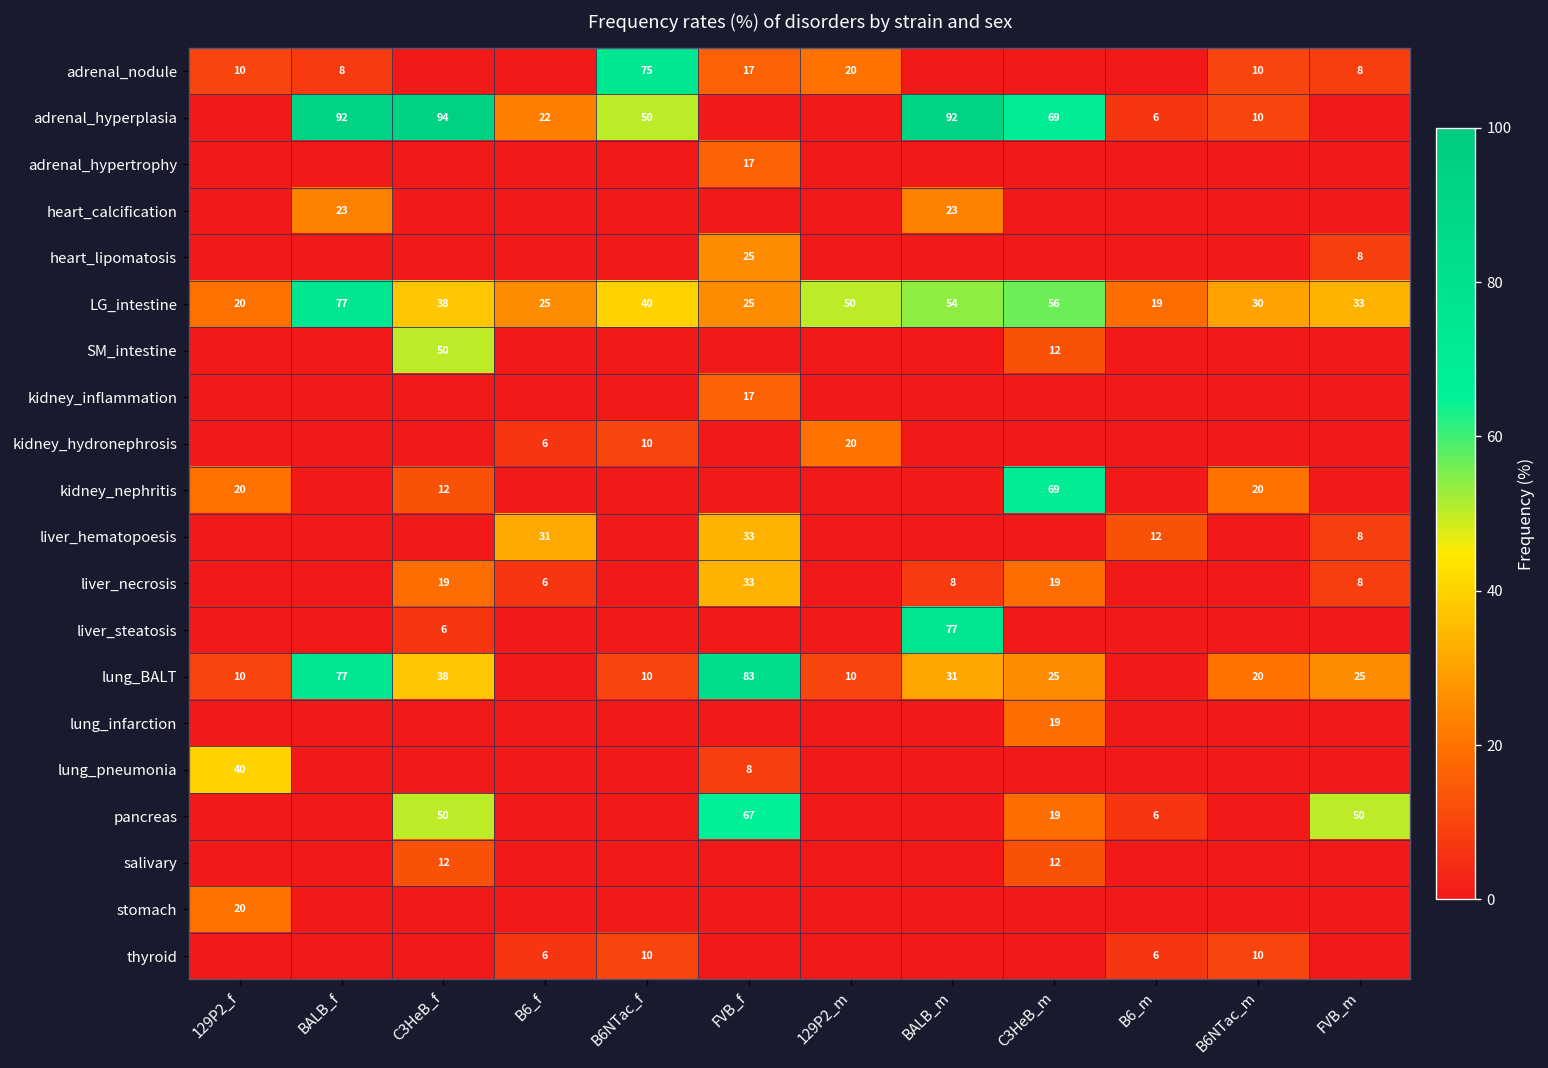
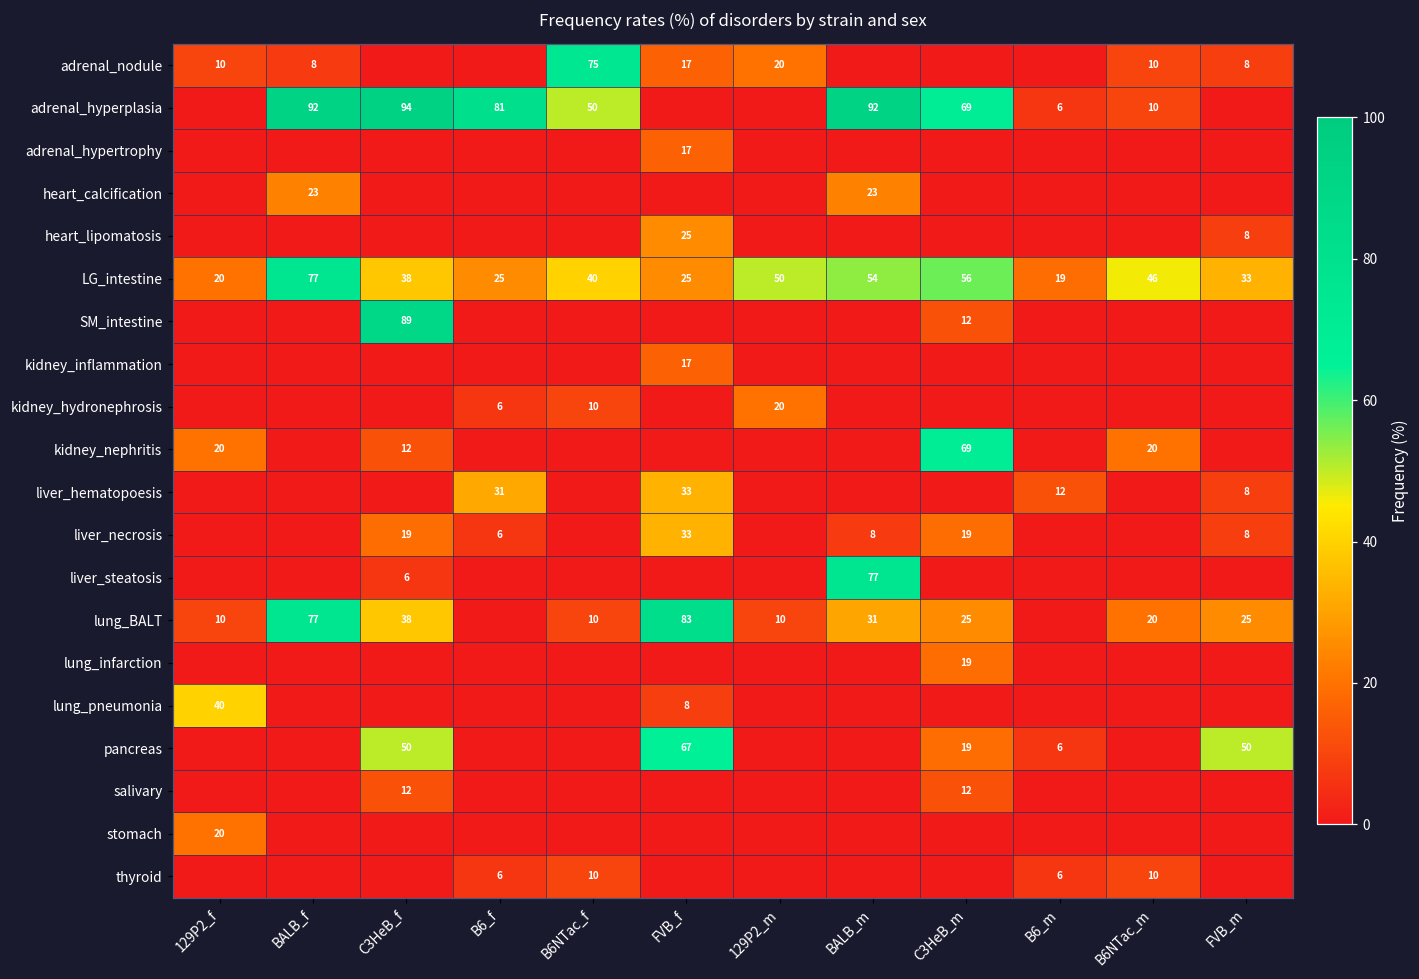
  {
    "adrenal_nodule": {
      "129P2_f": 10,
      "BALB_f": 8,
      "B6NTac_f": 75,
      "FVB_f": 17,
      "129P2_m": 20,
      "B6NTac_m": 10,
      "FVB_m": 8
    },
    "adrenal_hyperplasia": {
      "BALB_f": 92,
      "C3HeB_f": 94,
-     "B6_f": 22,
+     "B6_f": 81,
      "B6NTac_f": 50,
      "BALB_m": 92,
      "C3HeB_m": 69,
      "B6_m": 6,
      "B6NTac_m": 10
    },
    "adrenal_hypertrophy": {
      "FVB_f": 17
    },
    "heart_calcification": {
      "BALB_f": 23,
      "BALB_m": 23
    },
    "heart_lipomatosis": {
      "FVB_f": 25,
      "FVB_m": 8
    },
    "LG_intestine": {
      "129P2_f": 20,
      "BALB_f": 77,
      "C3HeB_f": 38,
      "B6_f": 25,
      "B6NTac_f": 40,
      "FVB_f": 25,
      "129P2_m": 50,
      "BALB_m": 54,
      "C3HeB_m": 56,
      "B6_m": 19,
-     "B6NTac_m": 30,
+     "B6NTac_m": 46,
      "FVB_m": 33
    },
    "SM_intestine": {
-     "C3HeB_f": 50,
+     "C3HeB_f": 89,
      "C3HeB_m": 12
    },
    "kidney_inflammation": {
      "FVB_f": 17
    },
    "kidney_hydronephrosis": {
      "B6_f": 6,
      "B6NTac_f": 10,
      "129P2_m": 20
    },
    "kidney_nephritis": {
      "129P2_f": 20,
      "C3HeB_f": 12,
      "C3HeB_m": 69,
      "B6NTac_m": 20
    },
    "liver_hematopoesis": {
      "B6_f": 31,
      "FVB_f": 33,
      "B6_m": 12,
      "FVB_m": 8
    },
    "liver_necrosis": {
      "C3HeB_f": 19,
      "B6_f": 6,
      "FVB_f": 33,
      "BALB_m": 8,
      "C3HeB_m": 19,
      "FVB_m": 8
    },
    "liver_steatosis": {
      "C3HeB_f": 6,
      "BALB_m": 77
    },
    "lung_BALT": {
      "129P2_f": 10,
      "BALB_f": 77,
      "C3HeB_f": 38,
      "B6NTac_f": 10,
      "FVB_f": 83,
      "129P2_m": 10,
      "BALB_m": 31,
      "C3HeB_m": 25,
      "B6NTac_m": 20,
      "FVB_m": 25
    },
    "lung_infarction": {
      "C3HeB_m": 19
    },
    "lung_pneumonia": {
      "129P2_f": 40,
      "FVB_f": 8
    },
    "pancreas": {
      "C3HeB_f": 50,
      "FVB_f": 67,
      "C3HeB_m": 19,
      "B6_m": 6,
      "FVB_m": 50
    },
    "salivary": {
      "C3HeB_f": 12,
      "C3HeB_m": 12
    },
    "stomach": {
      "129P2_f": 20
    },
    "thyroid": {
      "B6_f": 6,
      "B6NTac_f": 10,
      "B6_m": 6,
      "B6NTac_m": 10
    }
  }
